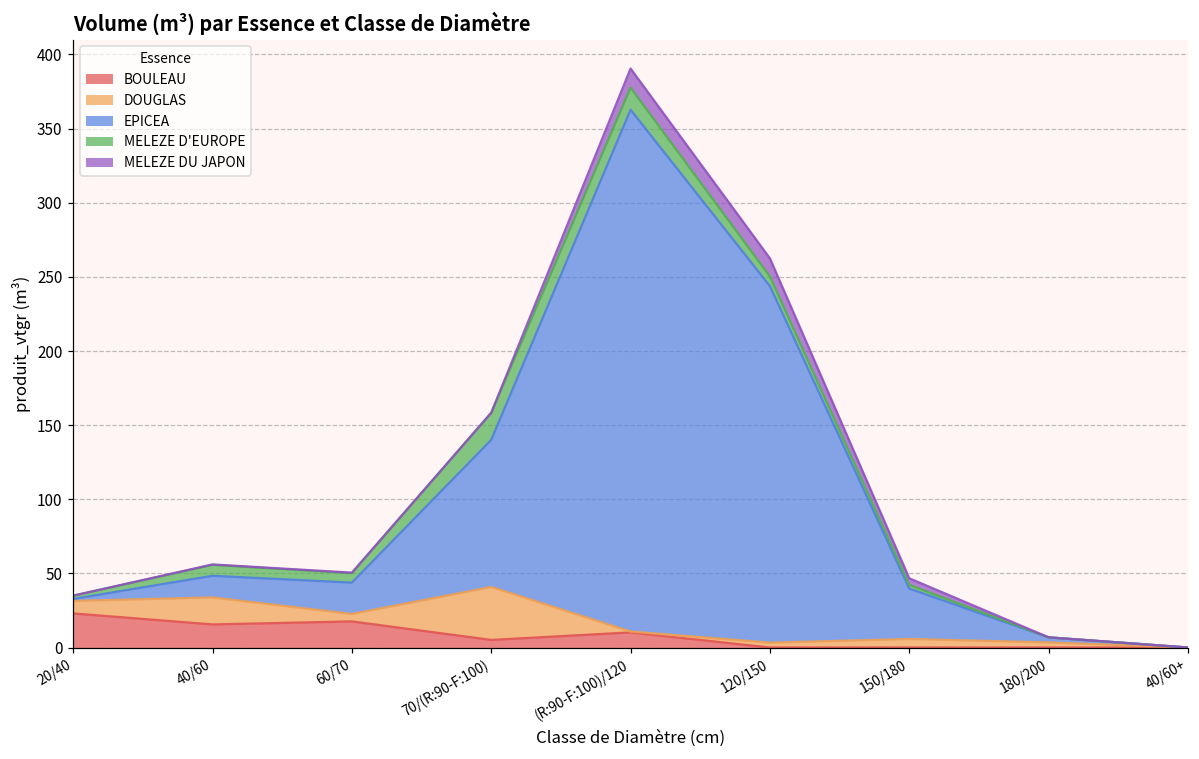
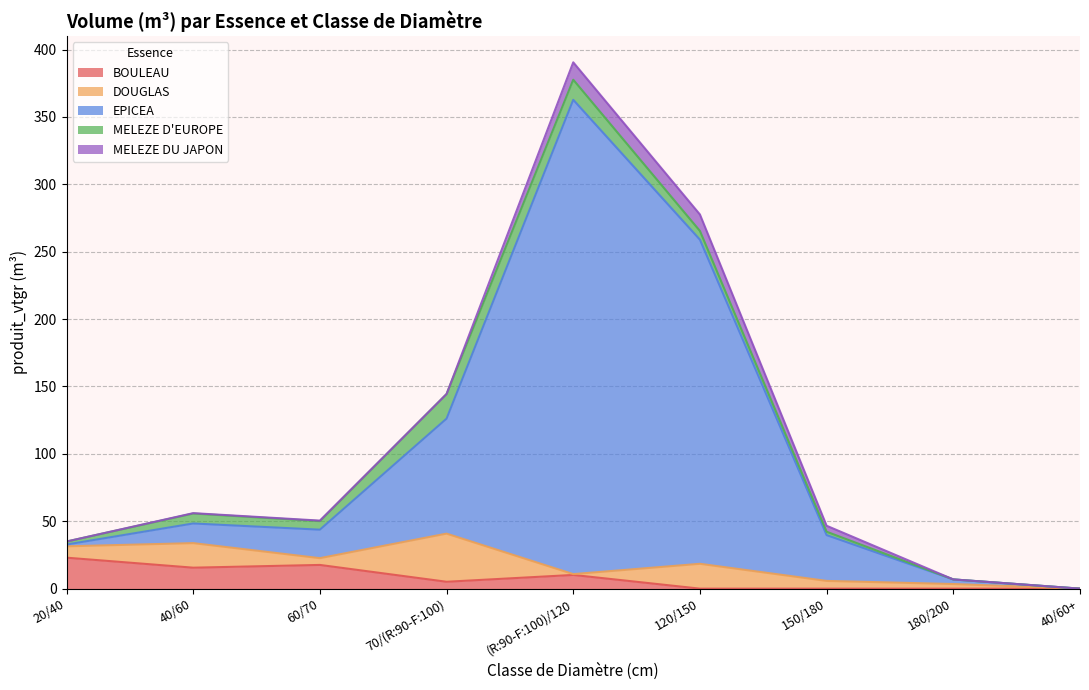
  {
    "BOULEAU": {
      "20/40": 23,
      "40/60": 16,
      "60/70": 18,
      "70/(R:90-F:100)": 5,
      "120/150": 0,
      "150/180": 0,
      "180/200": 0
    },
    "DOUGLAS": {
      "40/60": 18,
      "60/70": 5,
      "70/(R:90-F:100)": 36,
-     "120/150": 3,
+     "120/150": 18,
      "150/180": 6,
      "180/200": 3
    },
    "EPICEA": {
      "40/60": 15,
      "60/70": 21,
-     "70/(R:90-F:100)": 99,
+     "70/(R:90-F:100)": 85,
      "(R:90-F:100)/120": 352,
      "120/150": 240,
      "150/180": 34
    },
    "MELEZE D'EUROPE": {
      "(R:90-F:100)/120": 15,
      "120/150": 6,
      "150/180": 2
    },
    "MELEZE DU JAPON": {
      "(R:90-F:100)/120": 13,
      "120/150": 12,
      "150/180": 4
    }
  }
